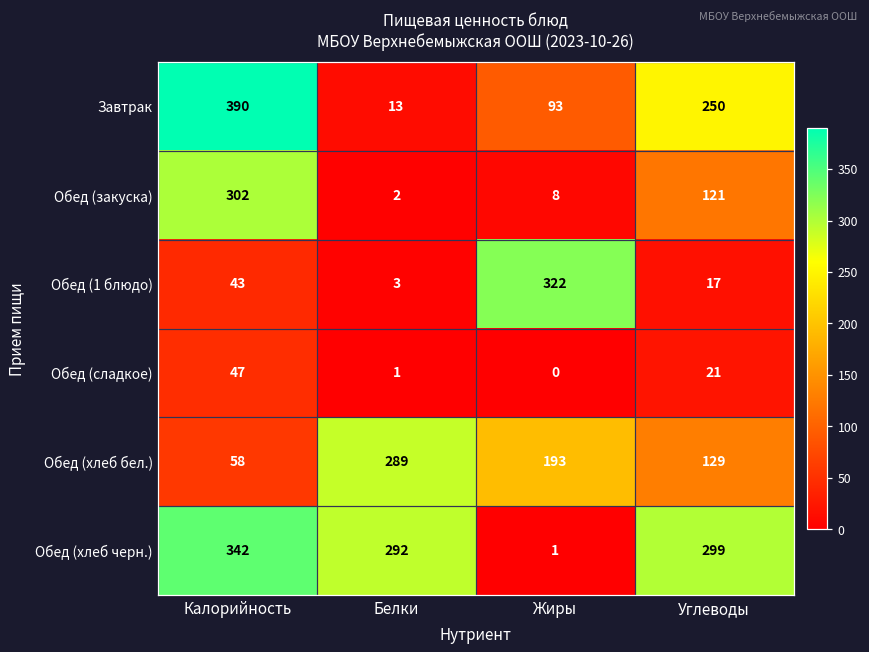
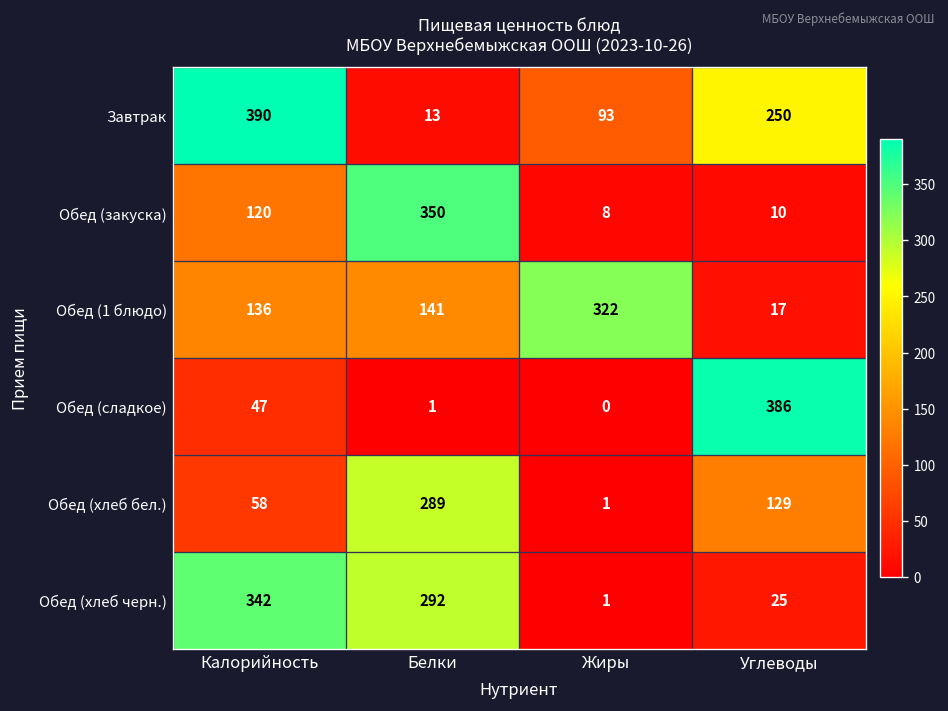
  {
    "Завтрак": {
      "Калорийность": 390,
      "Белки": 13,
      "Жиры": 93,
      "Углеводы": 250
    },
    "Обед (закуска)": {
-     "Калорийность": 302,
-     "Белки": 2,
+     "Калорийность": 120,
+     "Белки": 350,
      "Жиры": 8,
-     "Углеводы": 121
+     "Углеводы": 10
    },
    "Обед (1 блюдо)": {
-     "Калорийность": 43,
-     "Белки": 3,
+     "Калорийность": 136,
+     "Белки": 141,
      "Жиры": 322,
      "Углеводы": 17
    },
    "Обед (сладкое)": {
      "Калорийность": 47,
      "Белки": 1,
      "Жиры": 0,
-     "Углеводы": 21
+     "Углеводы": 386
    },
    "Обед (хлеб бел.)": {
      "Калорийность": 58,
      "Белки": 289,
-     "Жиры": 193,
+     "Жиры": 1,
      "Углеводы": 129
    },
    "Обед (хлеб черн.)": {
      "Калорийность": 342,
      "Белки": 292,
      "Жиры": 1,
-     "Углеводы": 299
+     "Углеводы": 25
    }
  }
